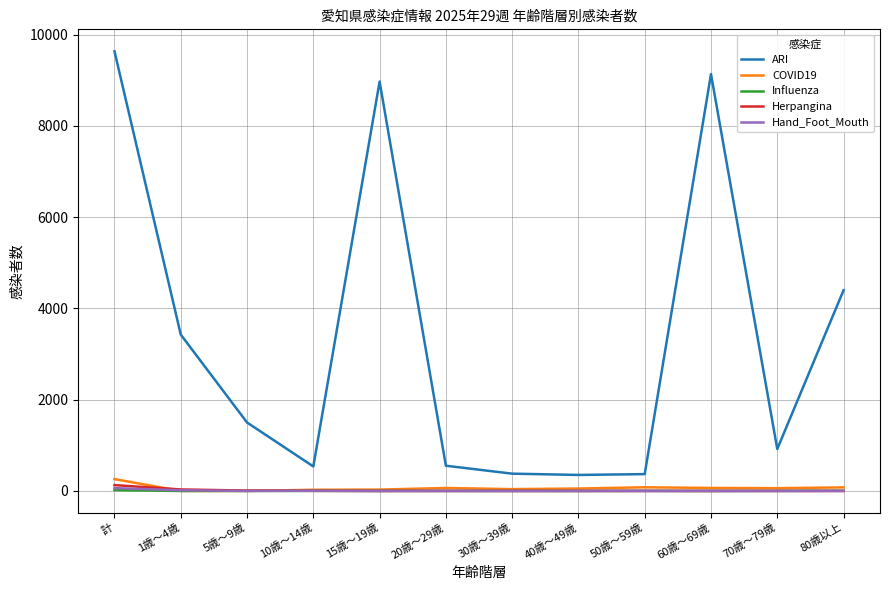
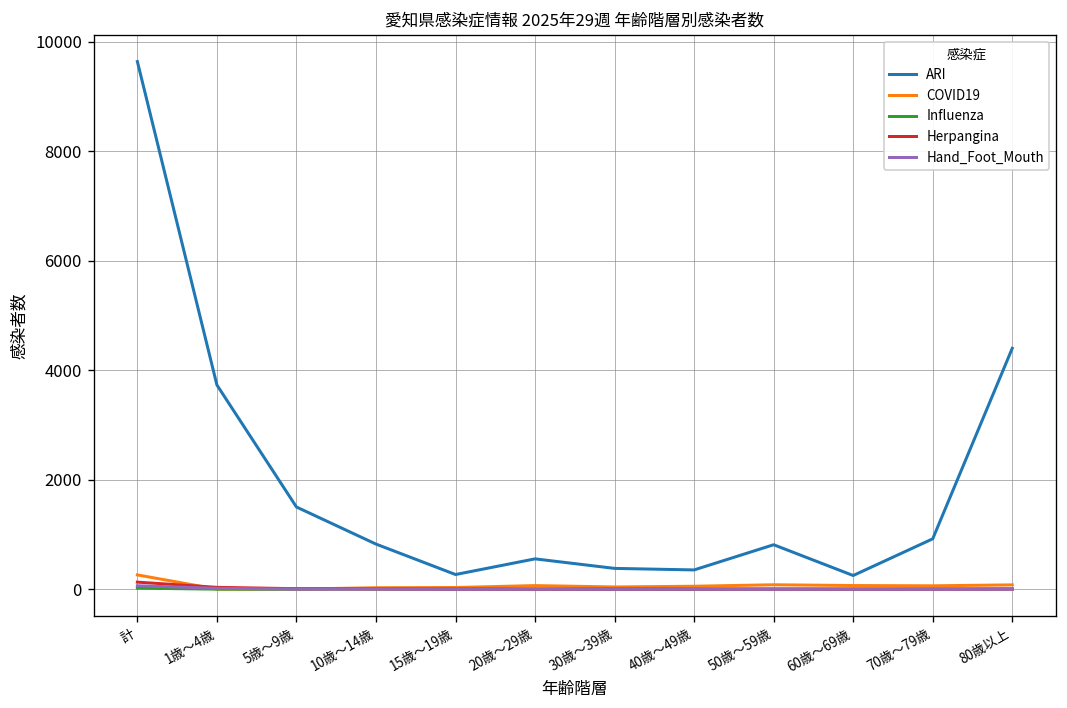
  {
    "ARI": {
      "計": 9600,
-     "1歳～4歳": 3400,
+     "1歳～4歳": 3700,
      "5歳～9歳": 1500,
-     "10歳～14歳": 500,
-     "15歳～19歳": 9000,
+     "10歳～14歳": 800,
+     "15歳～19歳": 300,
      "20歳～29歳": 600,
      "30歳～39歳": 400,
      "40歳～49歳": 400,
-     "50歳～59歳": 400,
-     "60歳～69歳": 9100,
+     "50歳～59歳": 800,
+     "60歳～69歳": 200,
      "70歳～79歳": 900,
      "80歳以上": 4400
    },
    "COVID19": {
      "計": 300,
      "20歳～29歳": 100,
      "50歳～59歳": 100,
      "60歳～69歳": 100,
      "70歳～79歳": 100,
      "80歳以上": 100
    },
    "Herpangina": {
      "計": 100
    }
  }
